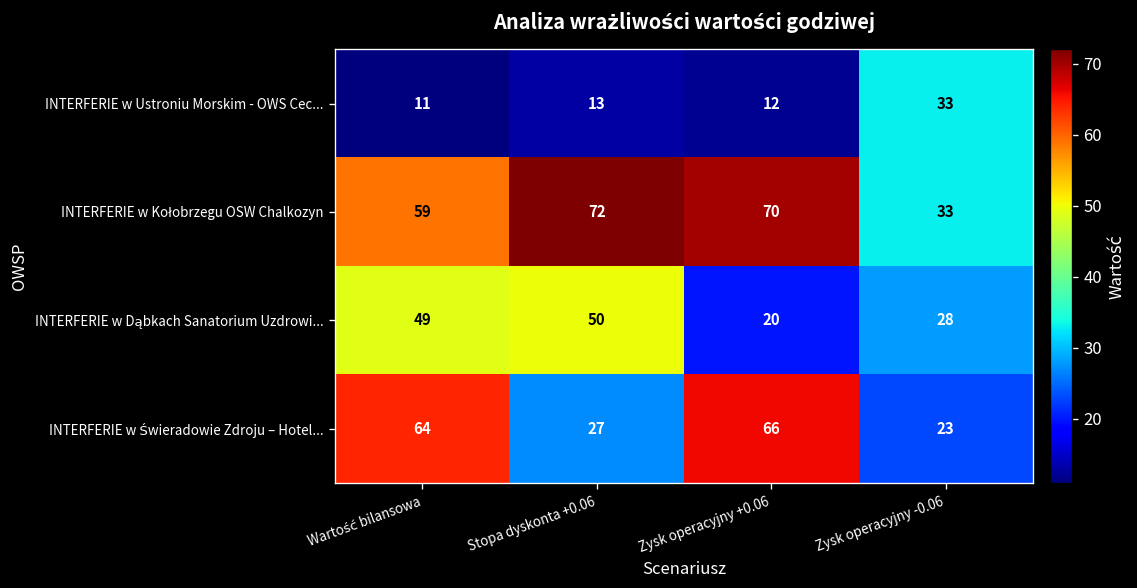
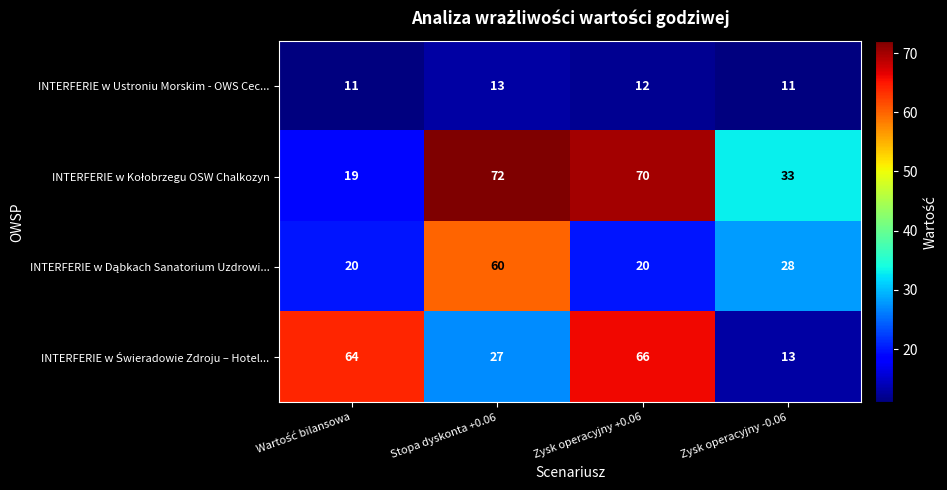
  {
    "INTERFERIE w Ustroniu Morskim - OWS Cec...": {
      "Wartość bilansowa": 11,
      "Stopa dyskonta +0.06": 13,
      "Zysk operacyjny +0.06": 12,
-     "Zysk operacyjny -0.06": 33
+     "Zysk operacyjny -0.06": 11
    },
    "INTERFERIE w Kołobrzegu OSW Chalkozyn": {
-     "Wartość bilansowa": 59,
+     "Wartość bilansowa": 19,
      "Stopa dyskonta +0.06": 72,
      "Zysk operacyjny +0.06": 70,
      "Zysk operacyjny -0.06": 33
    },
    "INTERFERIE w Dąbkach Sanatorium Uzdrowi...": {
-     "Wartość bilansowa": 49,
-     "Stopa dyskonta +0.06": 50,
+     "Wartość bilansowa": 20,
+     "Stopa dyskonta +0.06": 60,
      "Zysk operacyjny +0.06": 20,
      "Zysk operacyjny -0.06": 28
    },
    "INTERFERIE w Świeradowie Zdroju – Hotel...": {
      "Wartość bilansowa": 64,
      "Stopa dyskonta +0.06": 27,
      "Zysk operacyjny +0.06": 66,
-     "Zysk operacyjny -0.06": 23
+     "Zysk operacyjny -0.06": 13
    }
  }
